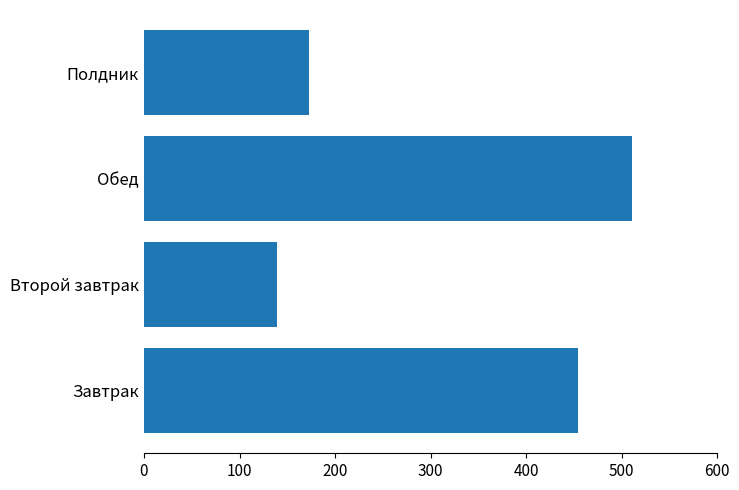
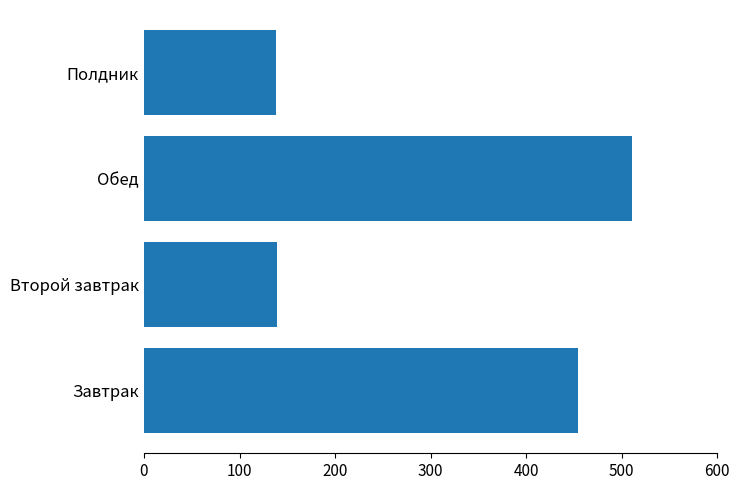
  {
-   "Полдник": 170,
+   "Полдник": 140,
    "Обед": 510,
    "Второй завтрак": 140,
    "Завтрак": 450
  }
